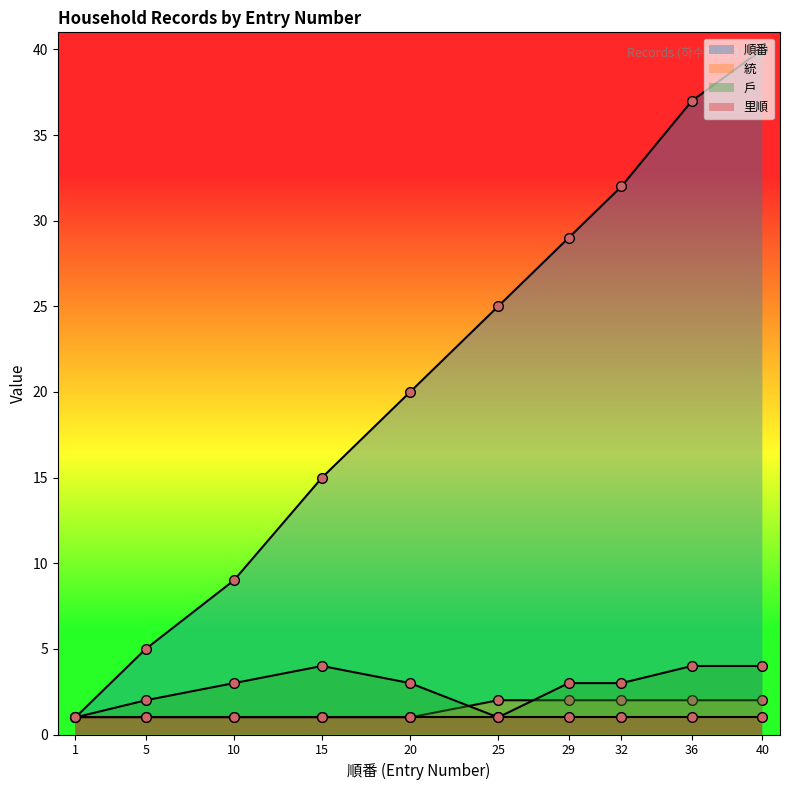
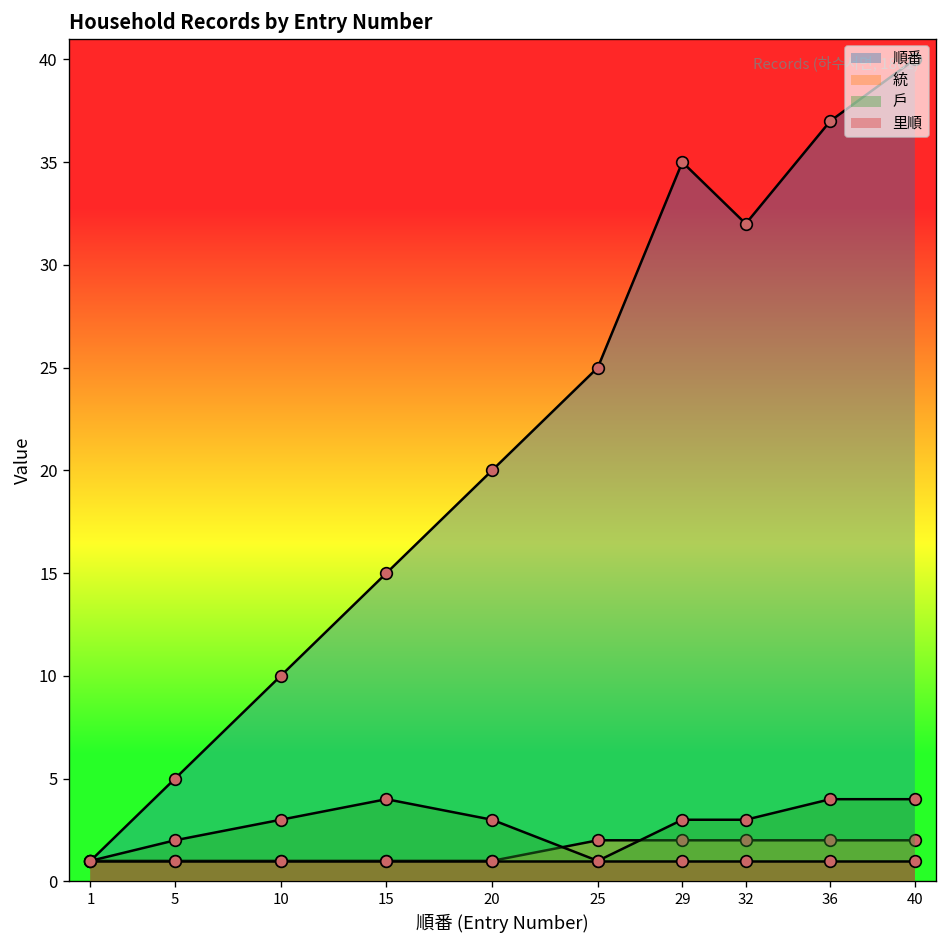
  {
    "順番": {
      "5": 5,
-     "10": 9,
+     "10": 10,
      "15": 15,
      "20": 20,
      "25": 25,
-     "29": 29,
+     "29": 35,
      "32": 32,
      "36": 37
    },
    "戶": {
      "5": 2,
      "10": 3,
      "15": 4,
      "20": 3,
      "29": 3,
      "32": 3,
      "36": 4,
      "40": 4
    }
  }
